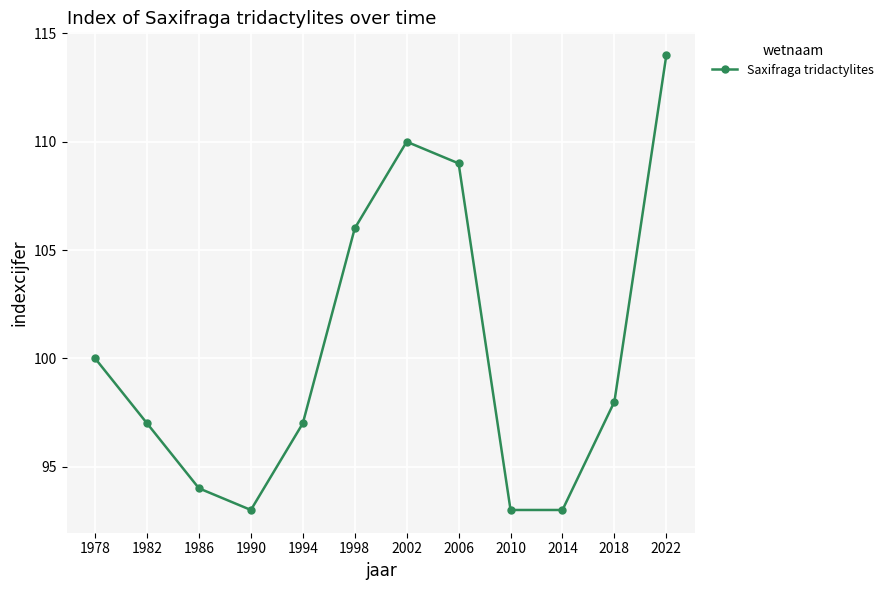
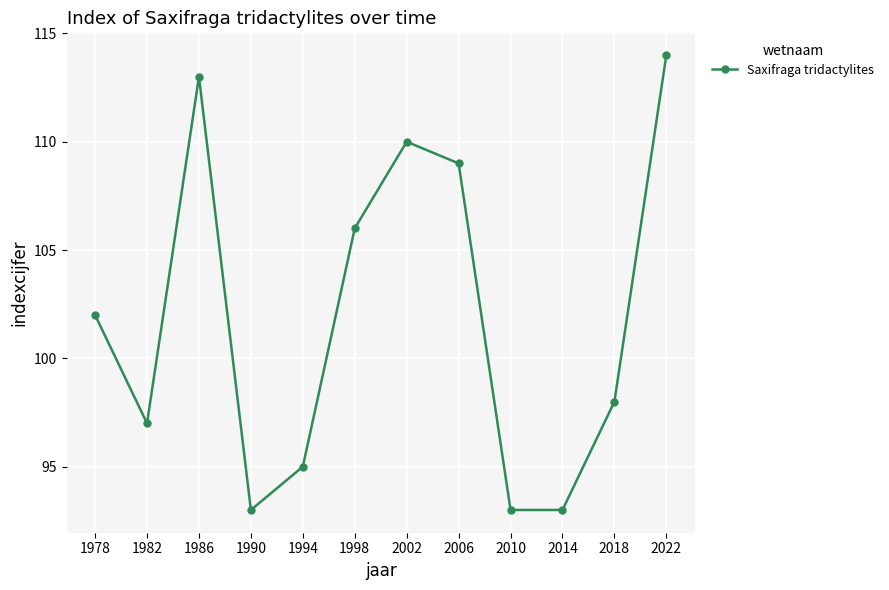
  {
-   "1978": 100,
+   "1978": 102,
    "1982": 97,
-   "1986": 94,
+   "1986": 113,
    "1990": 93,
-   "1994": 97,
+   "1994": 95,
    "1998": 106,
    "2002": 110,
    "2006": 109,
    "2010": 93,
    "2014": 93,
    "2018": 98,
    "2022": 114
  }
